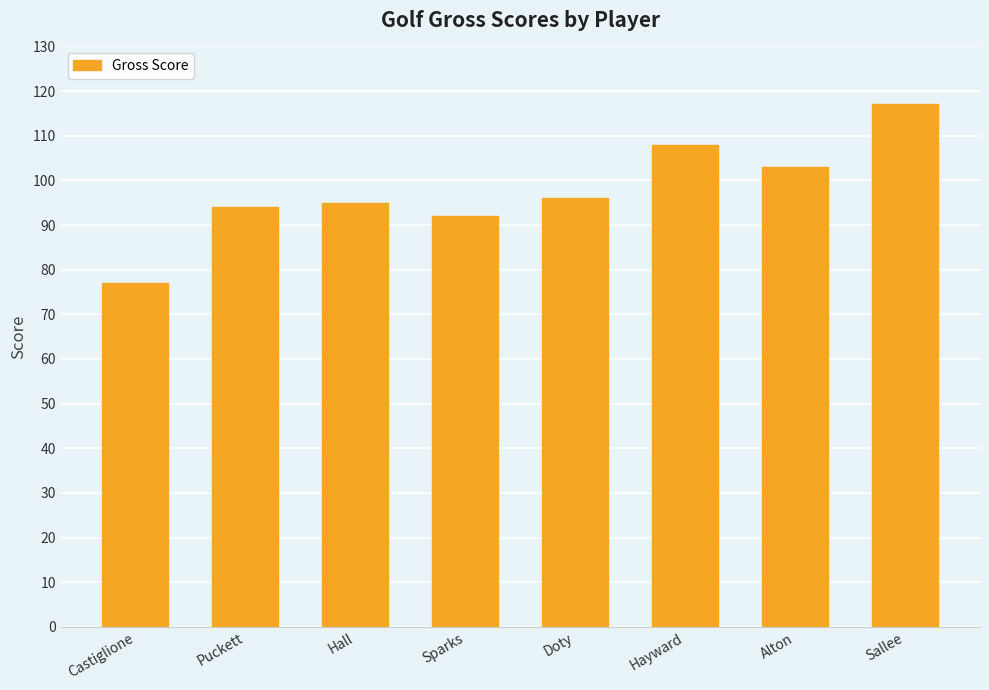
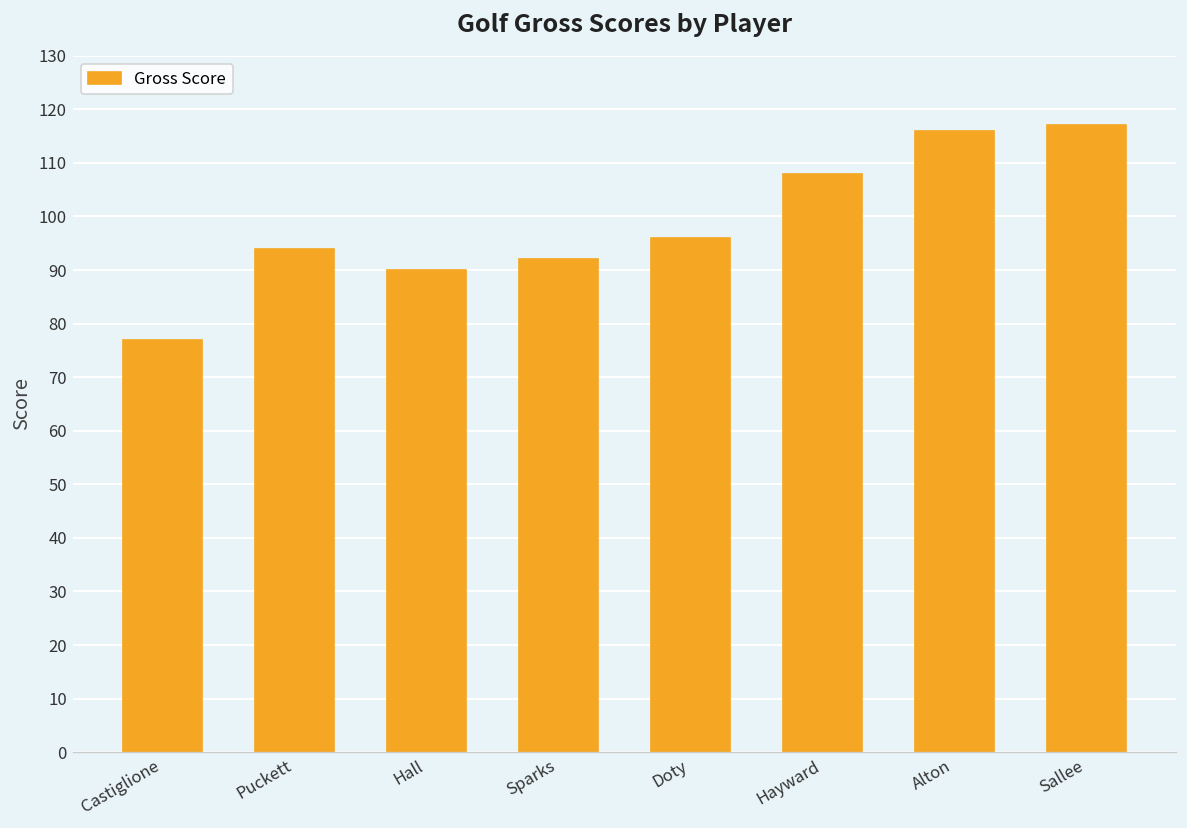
  {
    "Castiglione": 77,
    "Puckett": 94,
-   "Hall": 95,
+   "Hall": 90,
    "Sparks": 92,
    "Doty": 96,
    "Hayward": 108,
-   "Alton": 103,
+   "Alton": 116,
    "Sallee": 117
  }
